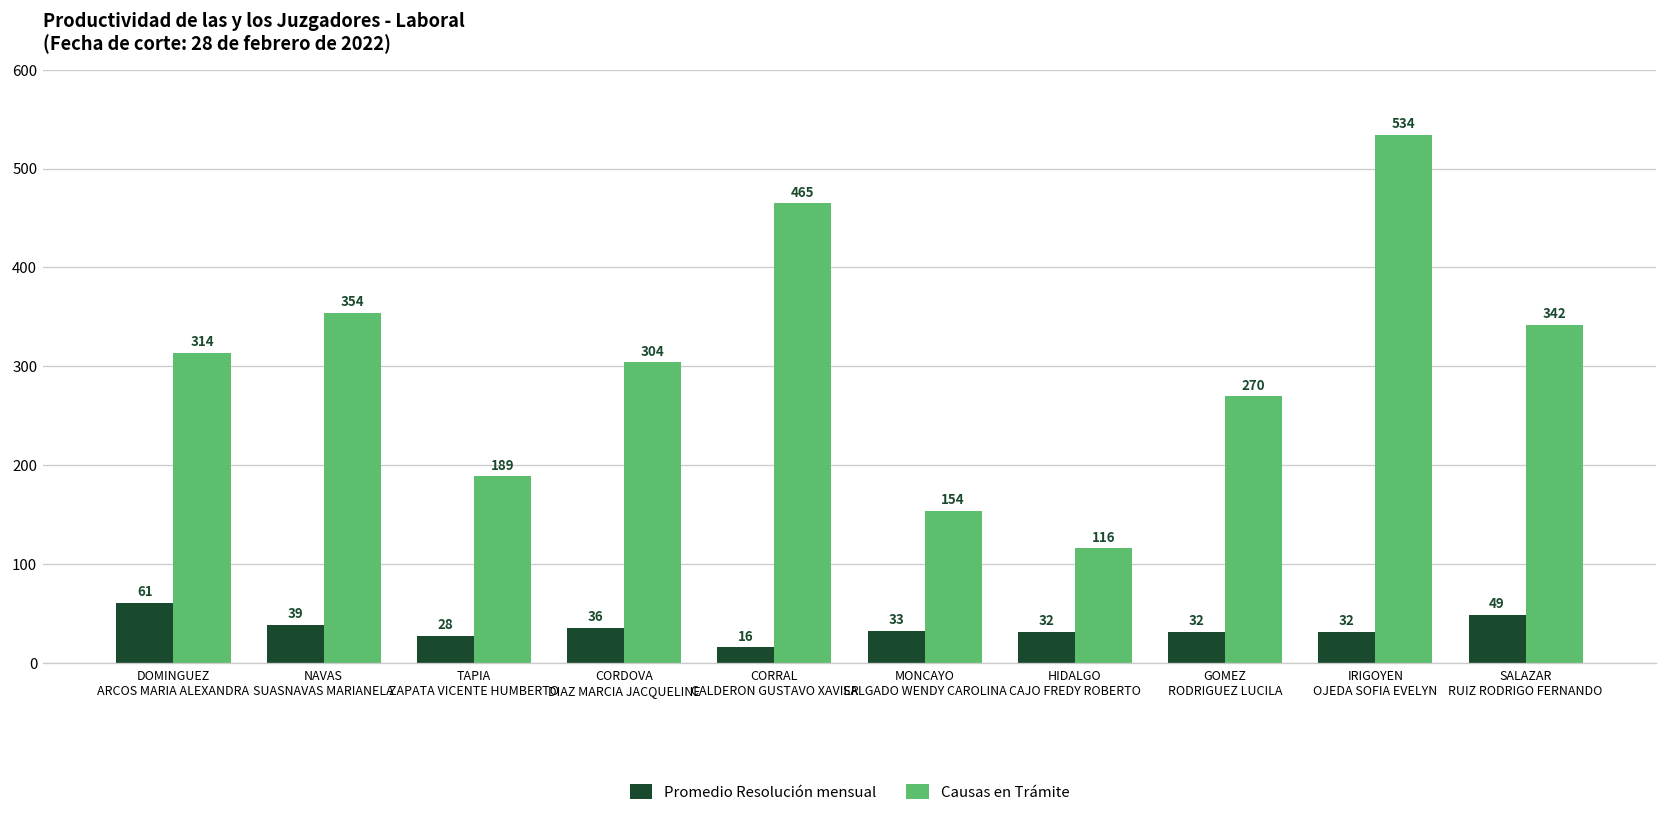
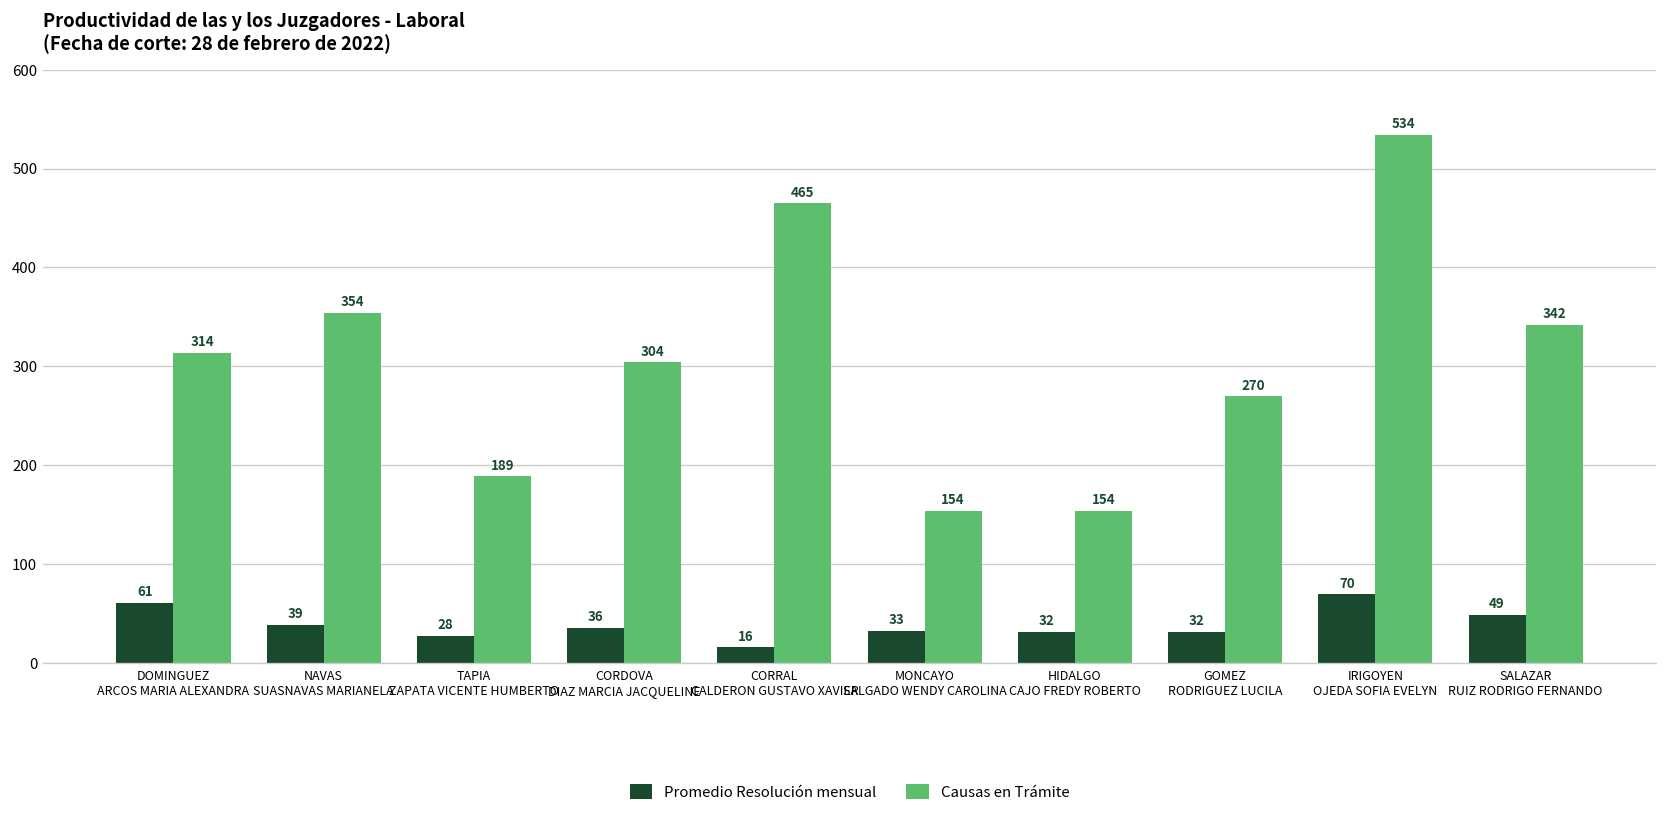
  {
    "Promedio Resolución mensual": {
      "DOMINGUEZ ARCOS MARIA ALEXANDRA": 61,
      "NAVAS SUASNAVAS MARIANELA": 39,
      "TAPIA ZAPATA VICENTE HUMBERTO": 28,
      "CORDOVA DIAZ MARCIA JACQUELINE": 36,
      "CORRAL CALDERON GUSTAVO XAVIER": 16,
      "MONCAYO SALGADO WENDY CAROLINA": 33,
      "HIDALGO CAJO FREDY ROBERTO": 32,
      "GOMEZ RODRIGUEZ LUCILA": 32,
-     "IRIGOYEN OJEDA SOFIA EVELYN": 32,
+     "IRIGOYEN OJEDA SOFIA EVELYN": 70,
      "SALAZAR RUIZ RODRIGO FERNANDO": 49
    },
    "Causas en Trámite": {
      "DOMINGUEZ ARCOS MARIA ALEXANDRA": 314,
      "NAVAS SUASNAVAS MARIANELA": 354,
      "TAPIA ZAPATA VICENTE HUMBERTO": 189,
      "CORDOVA DIAZ MARCIA JACQUELINE": 304,
      "CORRAL CALDERON GUSTAVO XAVIER": 465,
      "MONCAYO SALGADO WENDY CAROLINA": 154,
-     "HIDALGO CAJO FREDY ROBERTO": 116,
+     "HIDALGO CAJO FREDY ROBERTO": 154,
      "GOMEZ RODRIGUEZ LUCILA": 270,
      "IRIGOYEN OJEDA SOFIA EVELYN": 534,
      "SALAZAR RUIZ RODRIGO FERNANDO": 342
    }
  }
